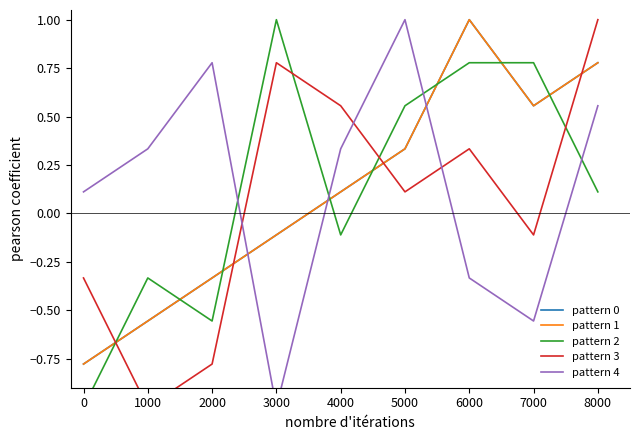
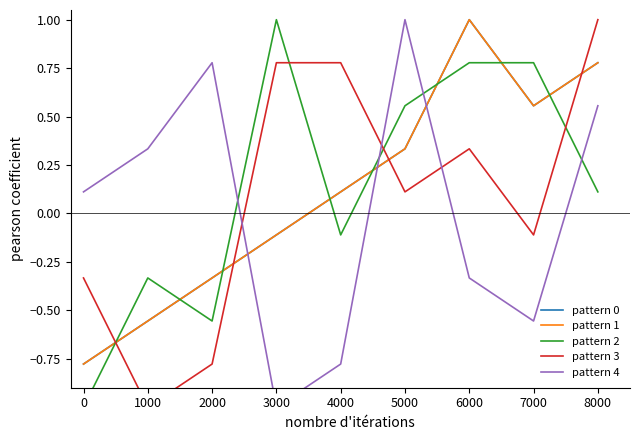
  {
    "pattern 1": {
      "0": -0.78,
      "1000": -0.56,
      "2000": -0.33,
      "3000": -0.11,
      "4000": 0.11,
      "5000": 0.33,
      "6000": 1.00,
      "7000": 0.56,
      "8000": 0.78
    },
    "pattern 2": {
      "1000": -0.33,
      "2000": -0.56,
      "3000": 1.00,
      "4000": -0.11,
      "5000": 0.56,
      "6000": 0.78,
      "7000": 0.78,
      "8000": 0.11
    },
    "pattern 3": {
      "0": -0.33,
      "2000": -0.78,
      "3000": 0.78,
-     "4000": 0.56,
+     "4000": 0.78,
      "5000": 0.11,
      "6000": 0.33,
      "7000": -0.11,
      "8000": 1.00
    },
    "pattern 4": {
      "0": 0.11,
      "1000": 0.33,
      "2000": 0.78,
-     "4000": 0.33,
+     "4000": -0.78,
      "5000": 1.00,
      "6000": -0.33,
      "7000": -0.56,
      "8000": 0.56
    }
  }
